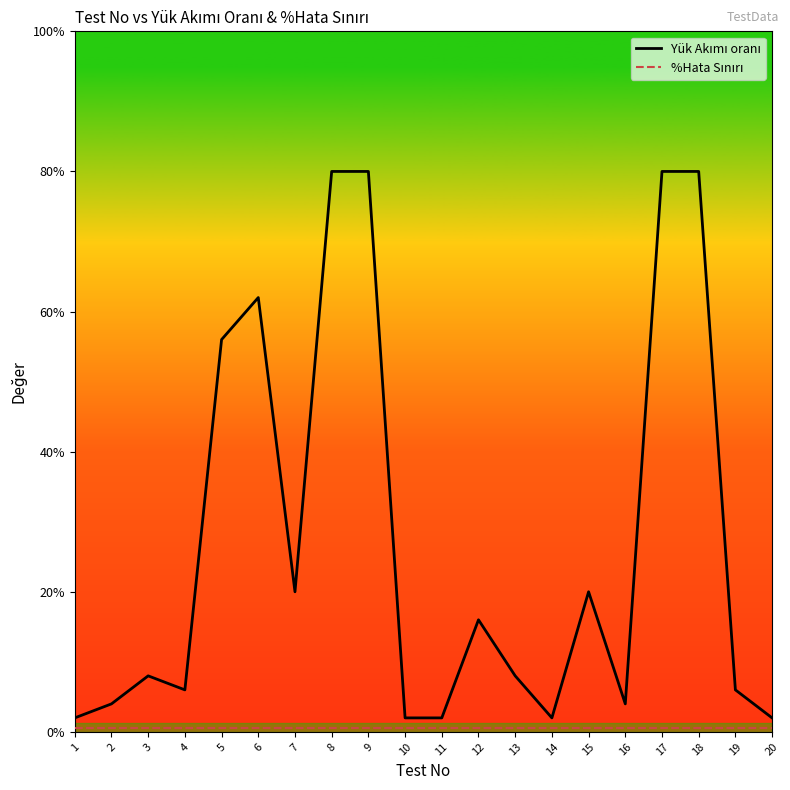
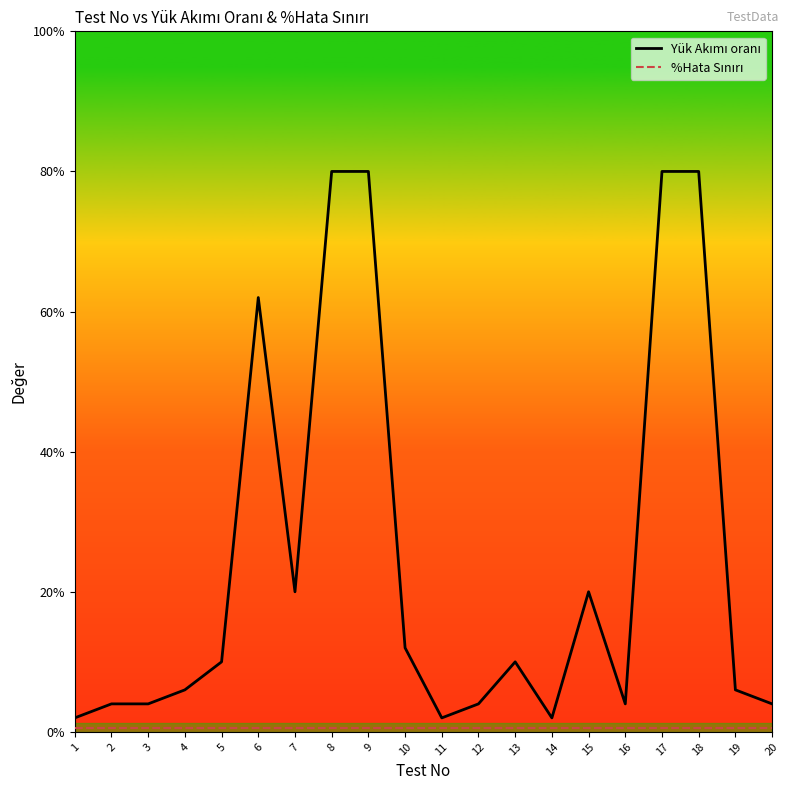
  {
    "Yük Akımı oranı": {
      "1": "2%",
      "2": "4%",
-     "3": "8%",
+     "3": "4%",
      "4": "6%",
-     "5": "56%",
+     "5": "10%",
      "6": "62%",
      "7": "20%",
      "8": "80%",
      "9": "80%",
-     "10": "2%",
+     "10": "12%",
      "11": "2%",
-     "12": "16%",
-     "13": "8%",
+     "12": "4%",
+     "13": "10%",
      "14": "2%",
      "15": "20%",
      "16": "4%",
      "17": "80%",
      "18": "80%",
      "19": "6%",
-     "20": "2%"
+     "20": "4%"
    },
    "%Hata Sınırı": {
      "1": "1%",
      "2": "1%",
      "3": "1%",
      "4": "1%",
      "5": "1%",
      "6": "1%",
      "7": "1%",
      "8": "1%",
      "9": "1%",
      "10": "1%",
      "11": "1%",
      "12": "1%",
      "13": "1%",
      "14": "1%",
      "15": "1%",
      "16": "1%",
      "17": "1%",
      "18": "1%",
      "19": "1%",
      "20": "1%"
    }
  }
